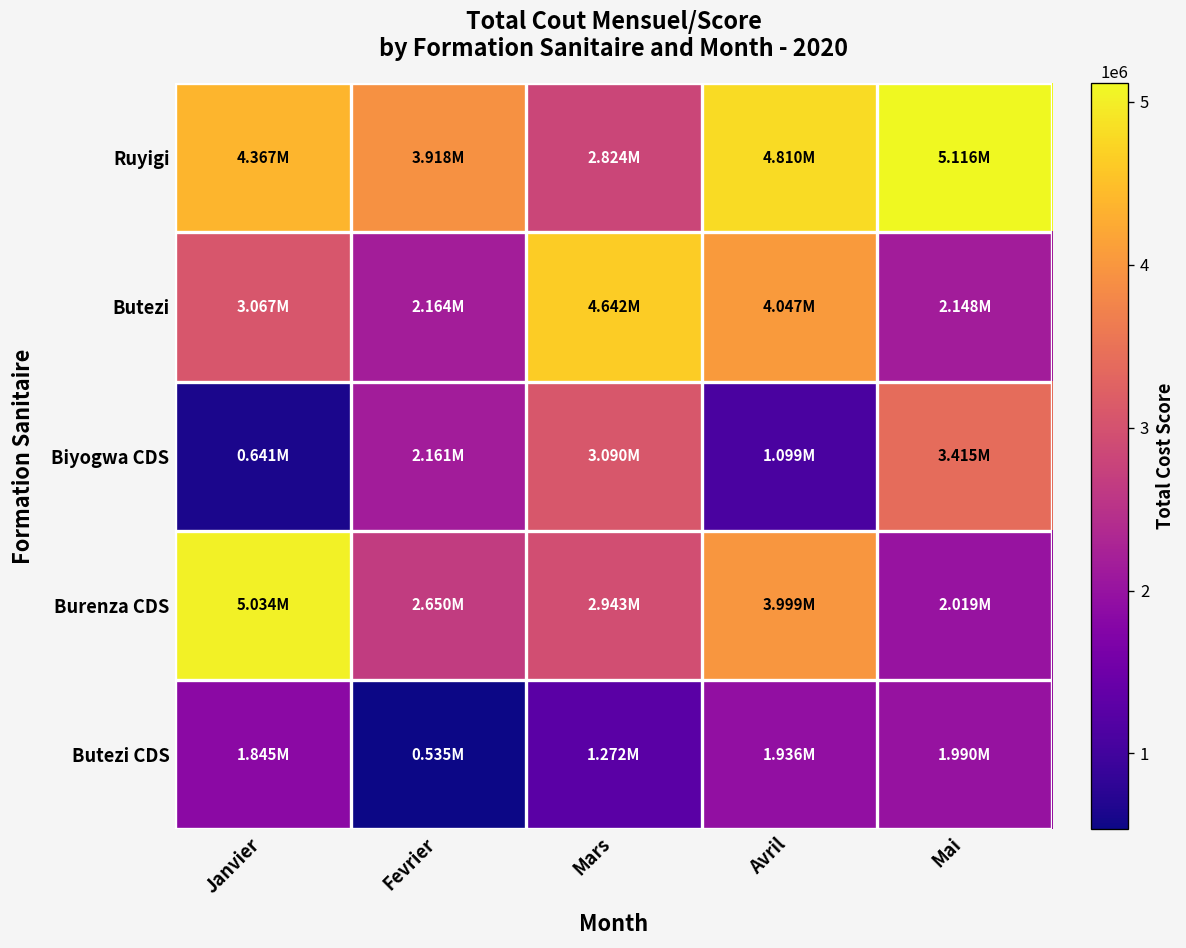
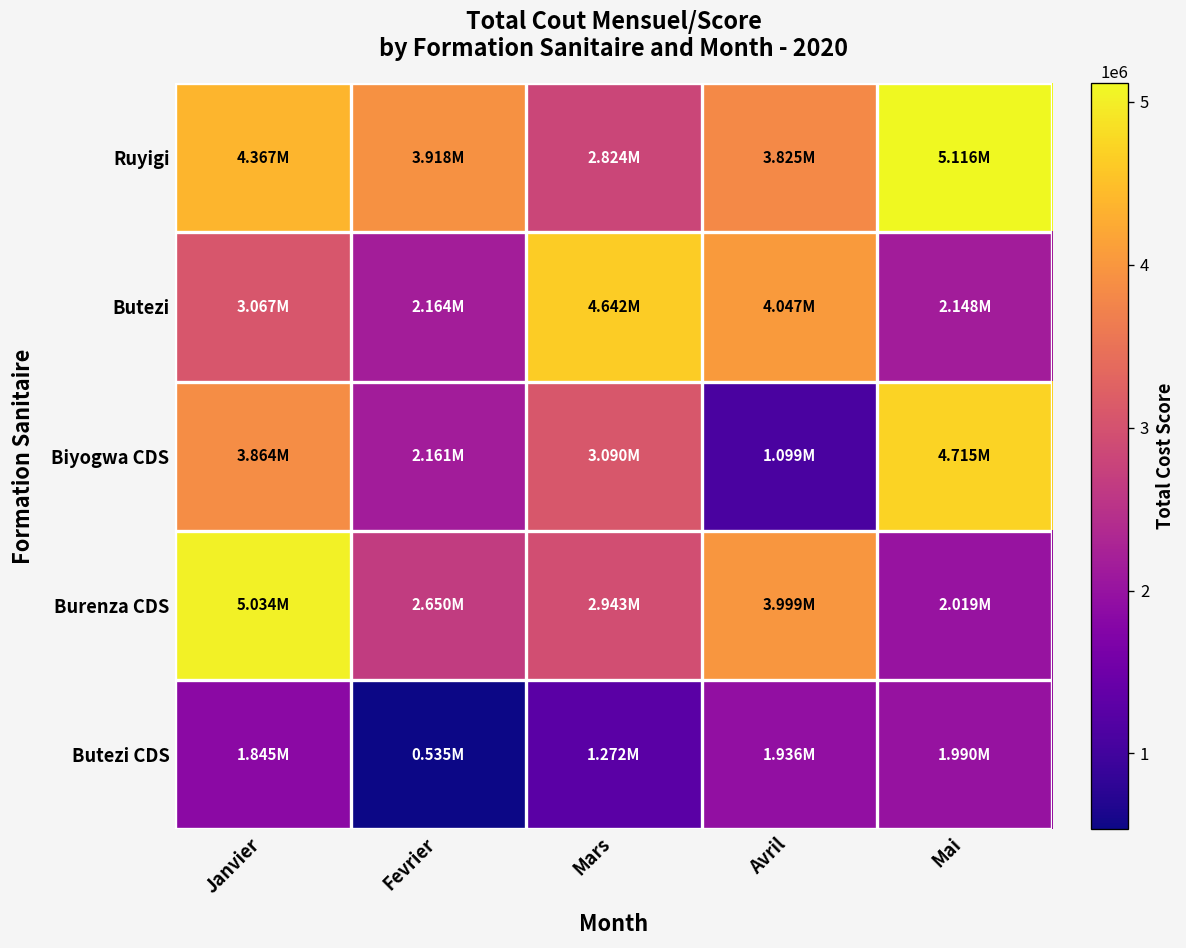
  {
    "Ruyigi": {
      "Janvier": "4.367M",
      "Fevrier": "3.918M",
      "Mars": "2.824M",
-     "Avril": "4.810M",
+     "Avril": "3.825M",
      "Mai": "5.116M"
    },
    "Butezi": {
      "Janvier": "3.067M",
      "Fevrier": "2.164M",
      "Mars": "4.642M",
      "Avril": "4.047M",
      "Mai": "2.148M"
    },
    "Biyogwa CDS": {
-     "Janvier": "0.641M",
+     "Janvier": "3.864M",
      "Fevrier": "2.161M",
      "Mars": "3.090M",
      "Avril": "1.099M",
-     "Mai": "3.415M"
+     "Mai": "4.715M"
    },
    "Burenza CDS": {
      "Janvier": "5.034M",
      "Fevrier": "2.650M",
      "Mars": "2.943M",
      "Avril": "3.999M",
      "Mai": "2.019M"
    },
    "Butezi CDS": {
      "Janvier": "1.845M",
      "Fevrier": "0.535M",
      "Mars": "1.272M",
      "Avril": "1.936M",
      "Mai": "1.990M"
    }
  }
